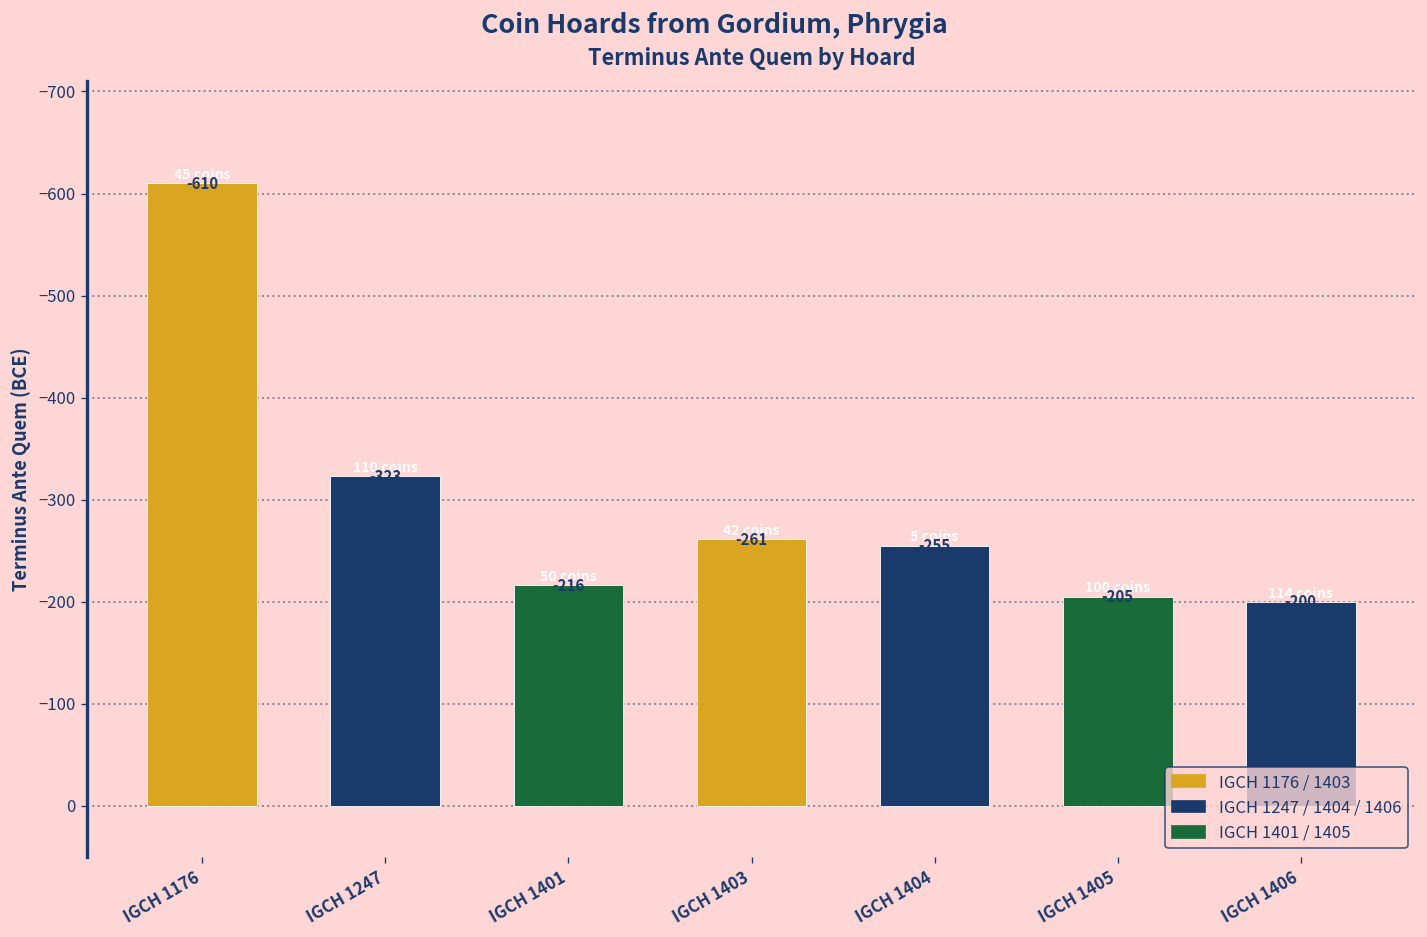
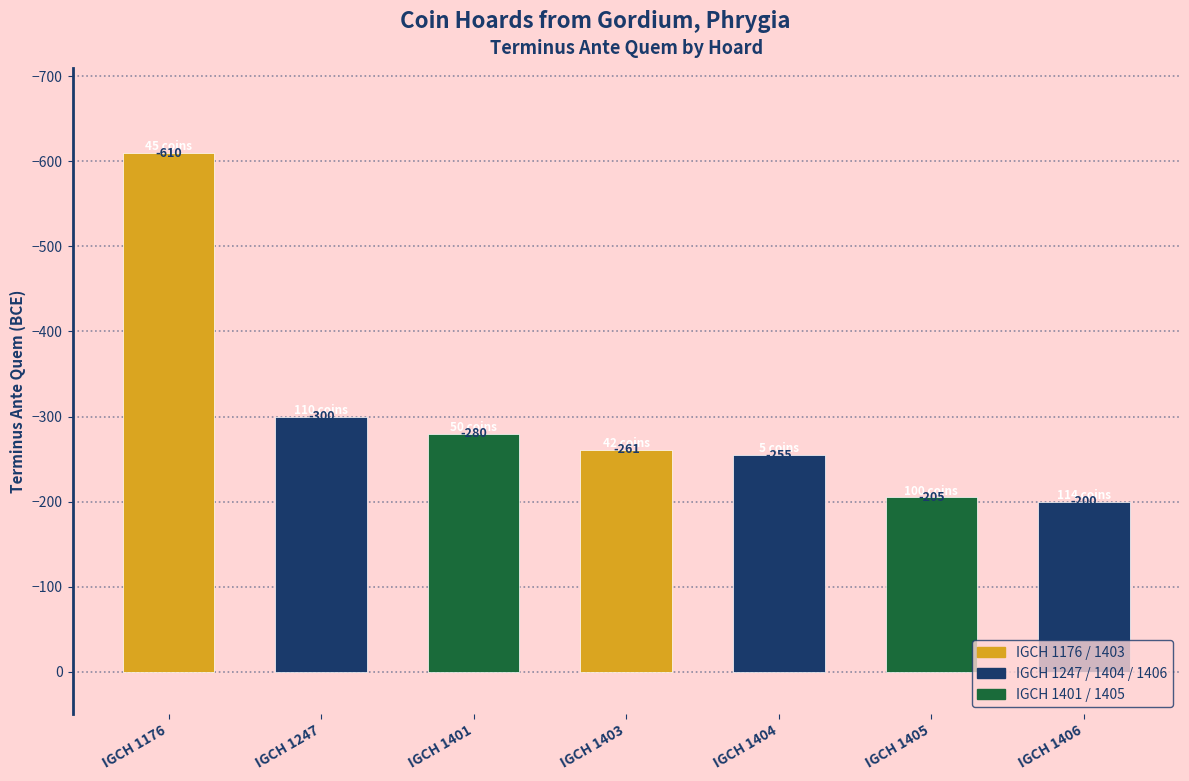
  {
    "IGCH 1176": -610,
-   "IGCH 1247": -320,
-   "IGCH 1401": -216,
+   "IGCH 1247": -300,
+   "IGCH 1401": -280,
    "IGCH 1403": -261,
    "IGCH 1404": -255,
    "IGCH 1405": -205,
    "IGCH 1406": -200
  }
